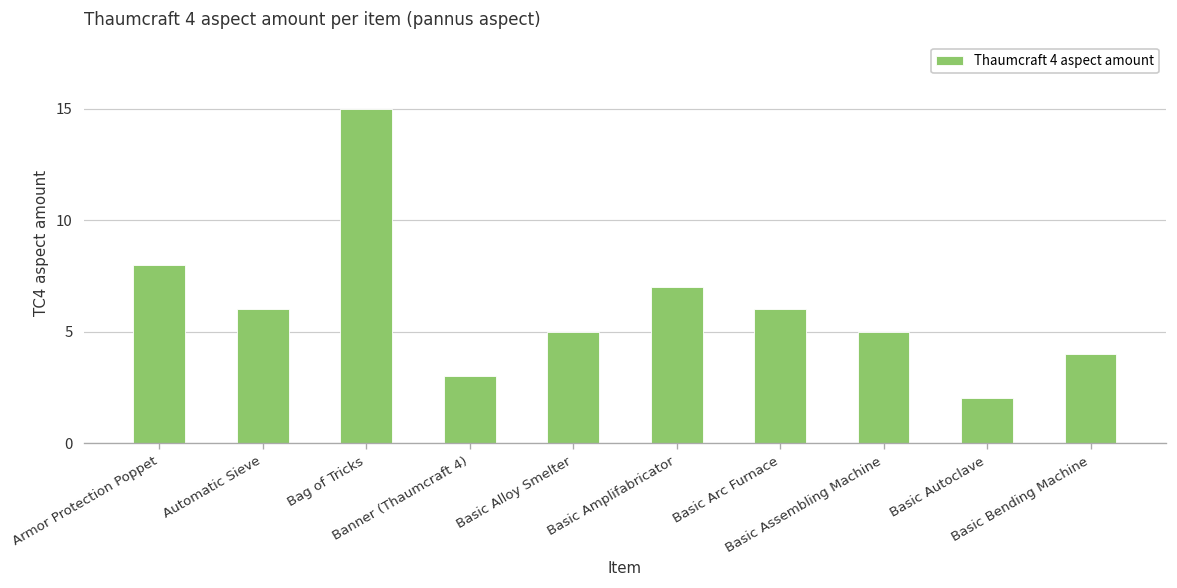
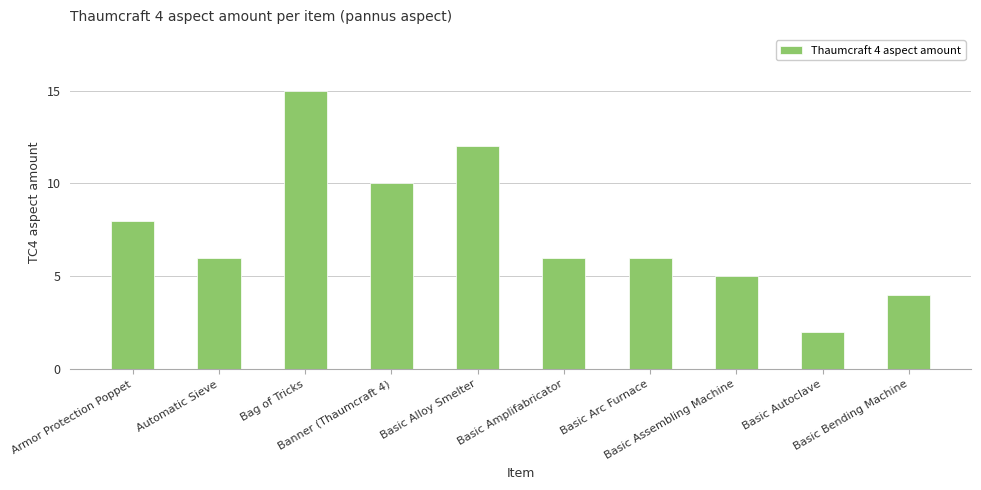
  {
    "Armor Protection Poppet": 8,
    "Automatic Sieve": 6,
    "Bag of Tricks": 15,
-   "Banner (Thaumcraft 4)": 3,
-   "Basic Alloy Smelter": 5,
-   "Basic Amplifabricator": 7,
+   "Banner (Thaumcraft 4)": 10,
+   "Basic Alloy Smelter": 12,
+   "Basic Amplifabricator": 6,
    "Basic Arc Furnace": 6,
    "Basic Assembling Machine": 5,
    "Basic Autoclave": 2,
    "Basic Bending Machine": 4
  }
